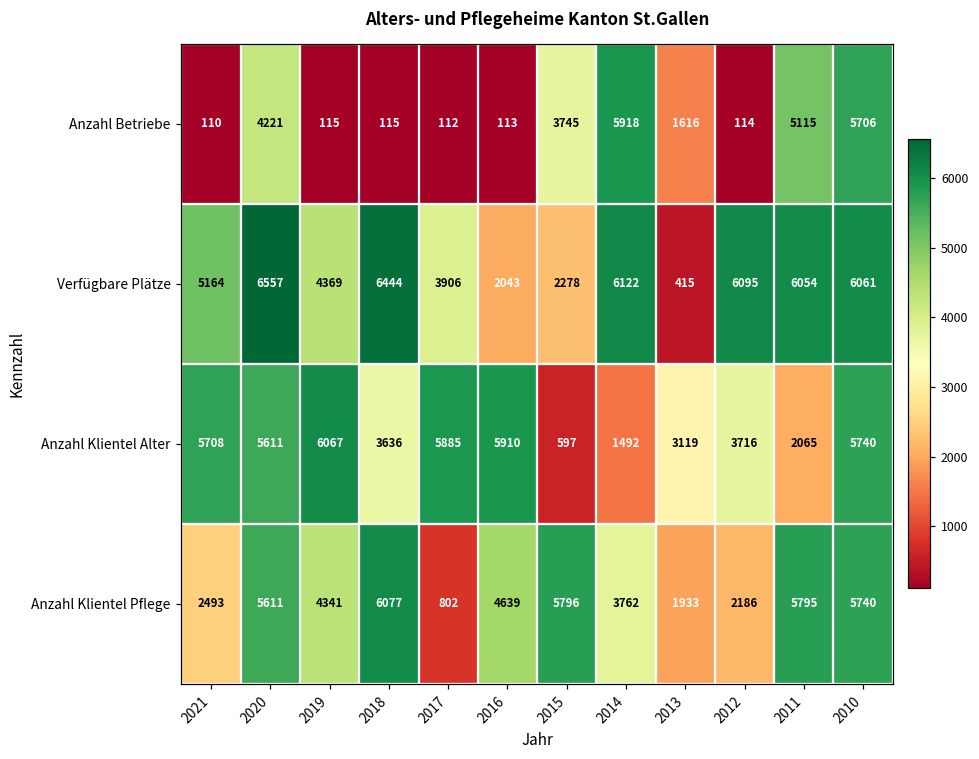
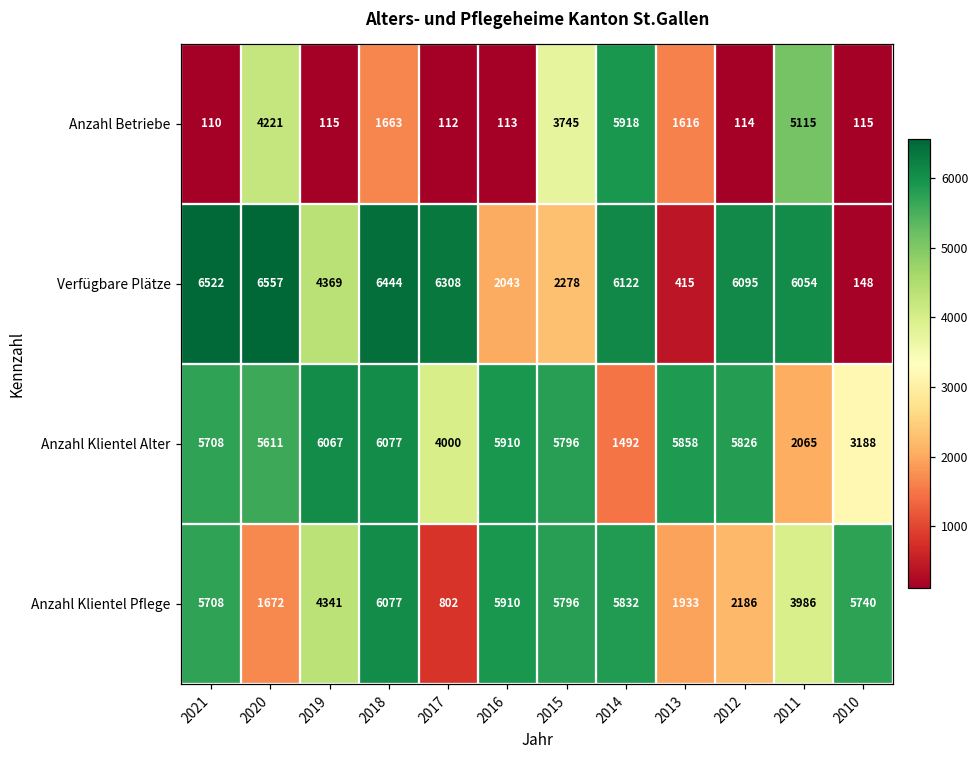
  {
    "Anzahl Betriebe": {
      "2021": 110,
      "2020": 4221,
      "2019": 115,
-     "2018": 115,
+     "2018": 1663,
      "2017": 112,
      "2016": 113,
      "2015": 3745,
      "2014": 5918,
      "2013": 1616,
      "2012": 114,
      "2011": 5115,
-     "2010": 5706
+     "2010": 115
    },
    "Verfügbare Plätze": {
-     "2021": 5164,
+     "2021": 6522,
      "2020": 6557,
      "2019": 4369,
      "2018": 6444,
-     "2017": 3906,
+     "2017": 6308,
      "2016": 2043,
      "2015": 2278,
      "2014": 6122,
      "2013": 415,
      "2012": 6095,
      "2011": 6054,
-     "2010": 6061
+     "2010": 148
    },
    "Anzahl Klientel Alter": {
      "2021": 5708,
      "2020": 5611,
      "2019": 6067,
-     "2018": 3636,
-     "2017": 5885,
+     "2018": 6077,
+     "2017": 4000,
      "2016": 5910,
-     "2015": 597,
+     "2015": 5796,
      "2014": 1492,
-     "2013": 3119,
-     "2012": 3716,
+     "2013": 5858,
+     "2012": 5826,
      "2011": 2065,
-     "2010": 5740
+     "2010": 3188
    },
    "Anzahl Klientel Pflege": {
-     "2021": 2493,
-     "2020": 5611,
+     "2021": 5708,
+     "2020": 1672,
      "2019": 4341,
      "2018": 6077,
      "2017": 802,
-     "2016": 4639,
+     "2016": 5910,
      "2015": 5796,
-     "2014": 3762,
+     "2014": 5832,
      "2013": 1933,
      "2012": 2186,
-     "2011": 5795,
+     "2011": 3986,
      "2010": 5740
    }
  }
